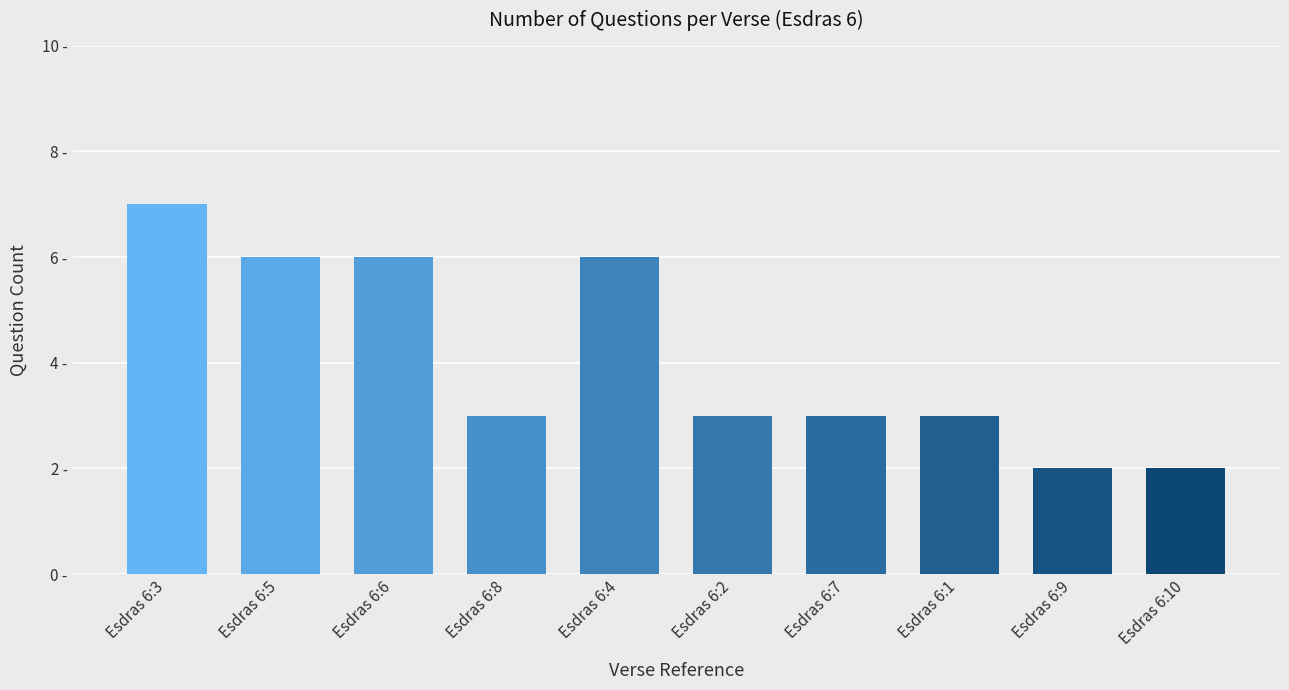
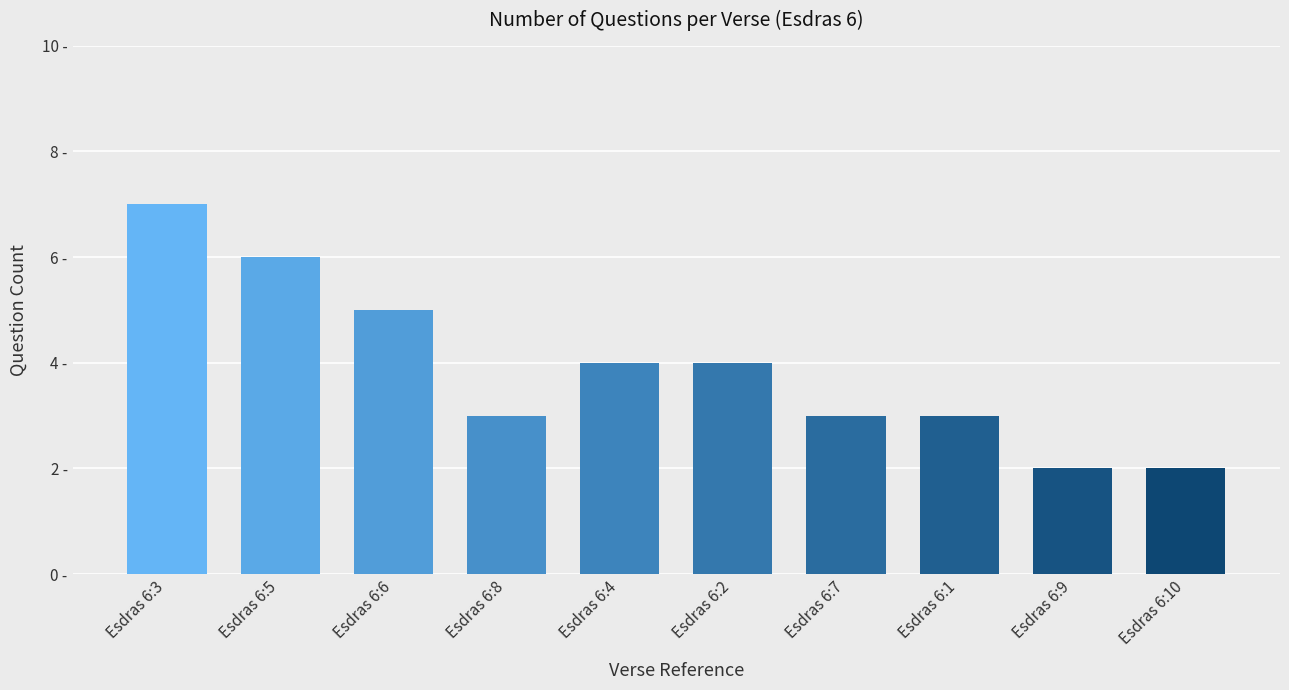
  {
    "Esdras 6:3": "7 -",
    "Esdras 6:5": "6 -",
-   "Esdras 6:6": "6 -",
+   "Esdras 6:6": "5 -",
    "Esdras 6:8": "3 -",
-   "Esdras 6:4": "6 -",
-   "Esdras 6:2": "3 -",
+   "Esdras 6:4": "4 -",
+   "Esdras 6:2": "4 -",
    "Esdras 6:7": "3 -",
    "Esdras 6:1": "3 -",
    "Esdras 6:9": "2 -",
    "Esdras 6:10": "2 -"
  }
